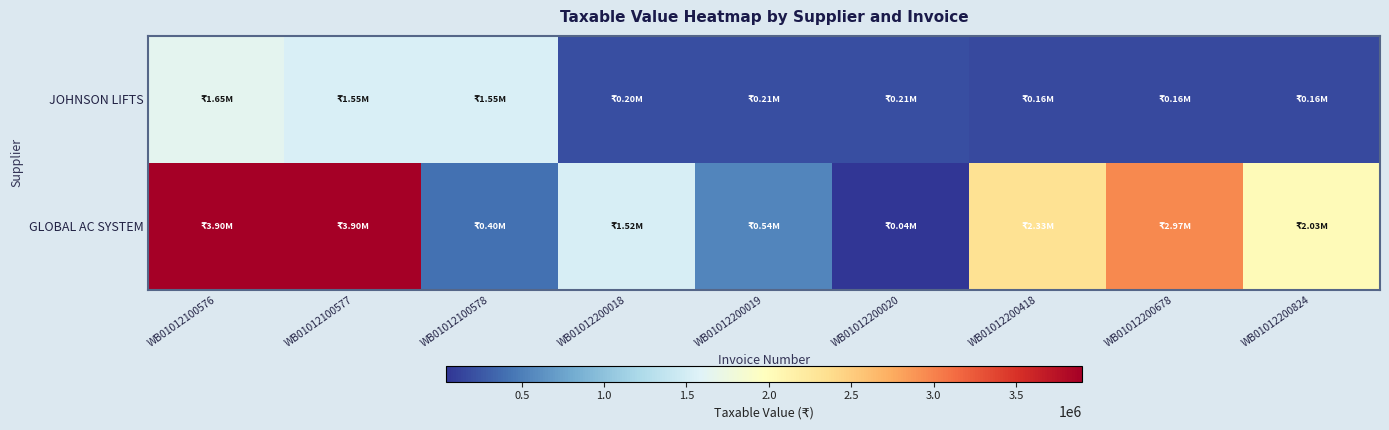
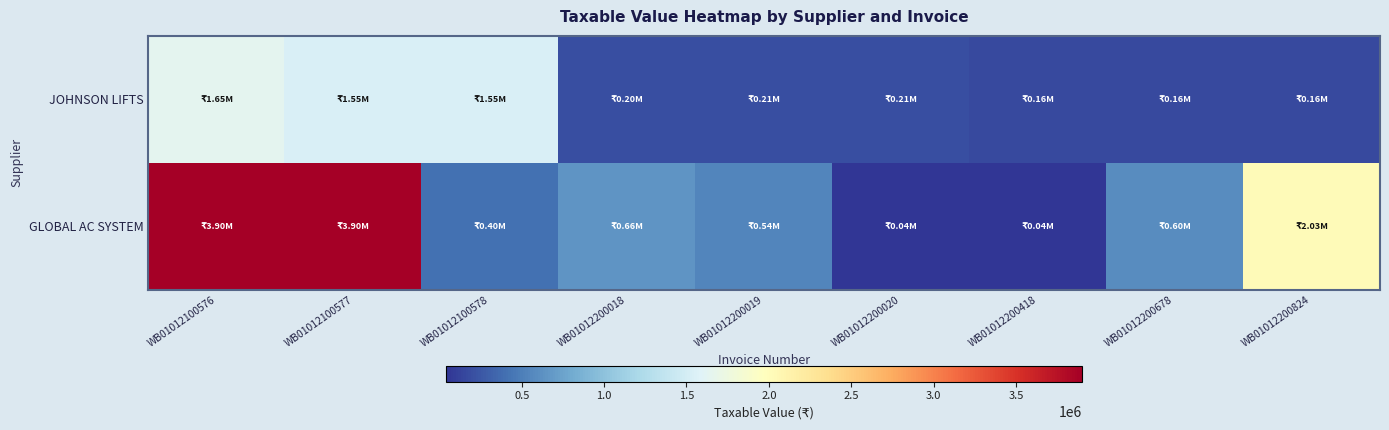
  {
    "JOHNSON LIFTS": {
      "WB01012100576": "1.65M",
      "WB01012100577": "1.55M",
      "WB01012100578": "1.55M",
      "WB01012200018": "0.20M",
      "WB01012200019": "0.21M",
      "WB01012200020": "0.21M",
      "WB01012200418": "0.16M",
      "WB01012200678": "0.16M",
      "WB01012200824": "0.16M"
    },
    "GLOBAL AC SYSTEM": {
      "WB01012100576": "3.90M",
      "WB01012100577": "3.90M",
      "WB01012100578": "0.40M",
-     "WB01012200018": "1.52M",
+     "WB01012200018": "0.66M",
      "WB01012200019": "0.54M",
      "WB01012200020": "0.04M",
-     "WB01012200418": "2.33M",
-     "WB01012200678": "2.97M",
+     "WB01012200418": "0.04M",
+     "WB01012200678": "0.60M",
      "WB01012200824": "2.03M"
    }
  }
